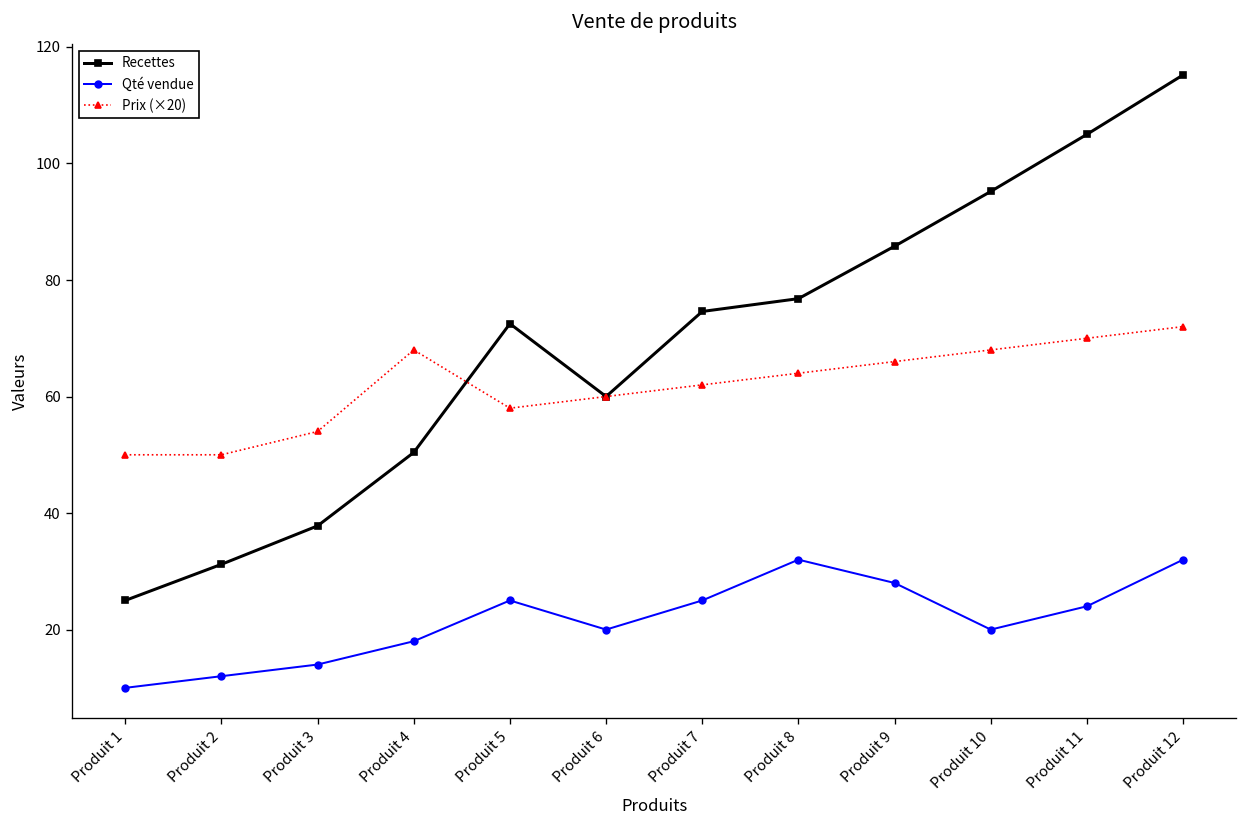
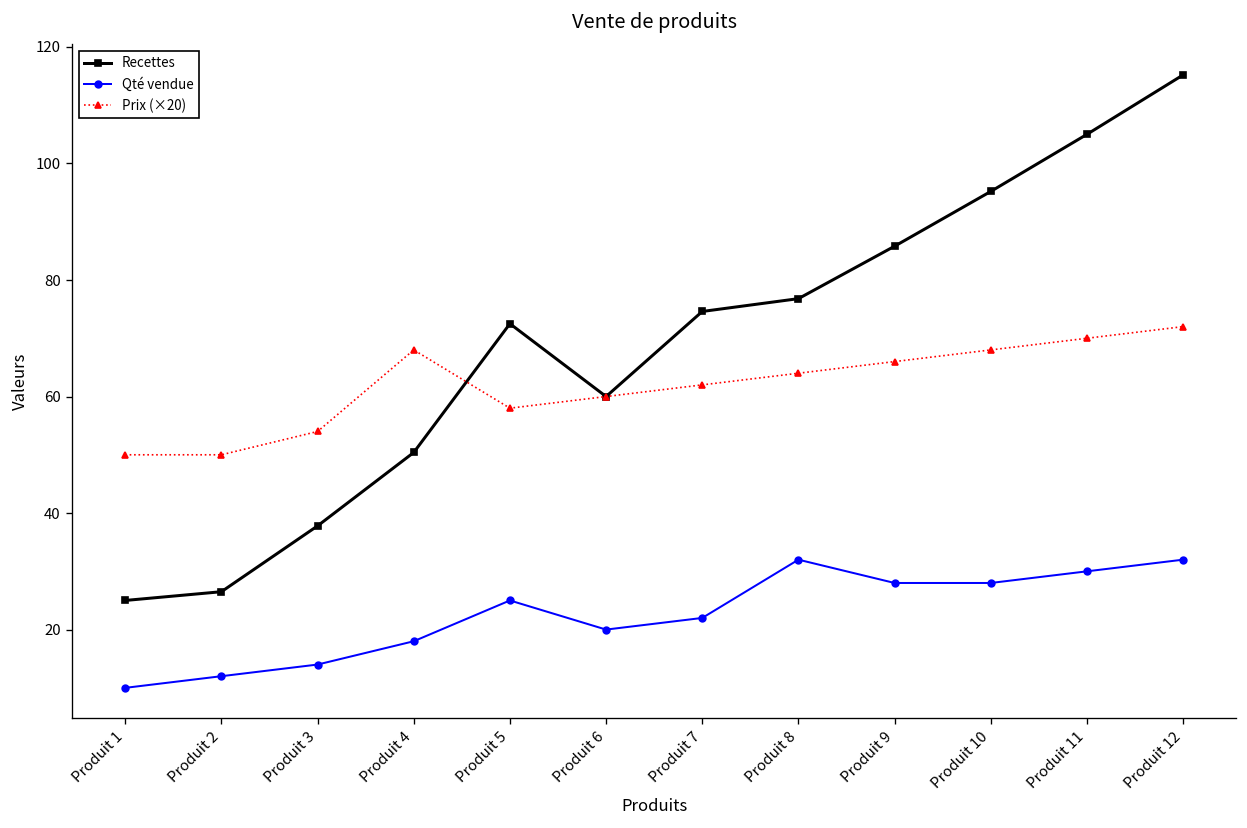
  {
    "Recettes": {
      "Produit 1": 25,
-     "Produit 2": 31,
+     "Produit 2": 27,
      "Produit 3": 38,
      "Produit 4": 50,
      "Produit 5": 73,
      "Produit 7": 75,
      "Produit 8": 77,
      "Produit 9": 86,
      "Produit 10": 95,
      "Produit 11": 105,
      "Produit 12": 115
    },
    "Qté vendue": {
      "Produit 1": 10,
      "Produit 2": 12,
      "Produit 3": 14,
      "Produit 4": 18,
      "Produit 5": 25,
      "Produit 6": 20,
-     "Produit 7": 25,
+     "Produit 7": 22,
      "Produit 8": 32,
      "Produit 9": 28,
-     "Produit 10": 20,
-     "Produit 11": 24,
+     "Produit 10": 28,
+     "Produit 11": 30,
      "Produit 12": 32
    },
    "Prix (×20)": {
      "Produit 1": 50,
      "Produit 2": 50,
      "Produit 3": 54,
      "Produit 4": 68,
      "Produit 5": 58,
      "Produit 7": 62,
      "Produit 8": 64,
      "Produit 9": 66,
      "Produit 10": 68,
      "Produit 11": 70,
      "Produit 12": 72
    }
  }
